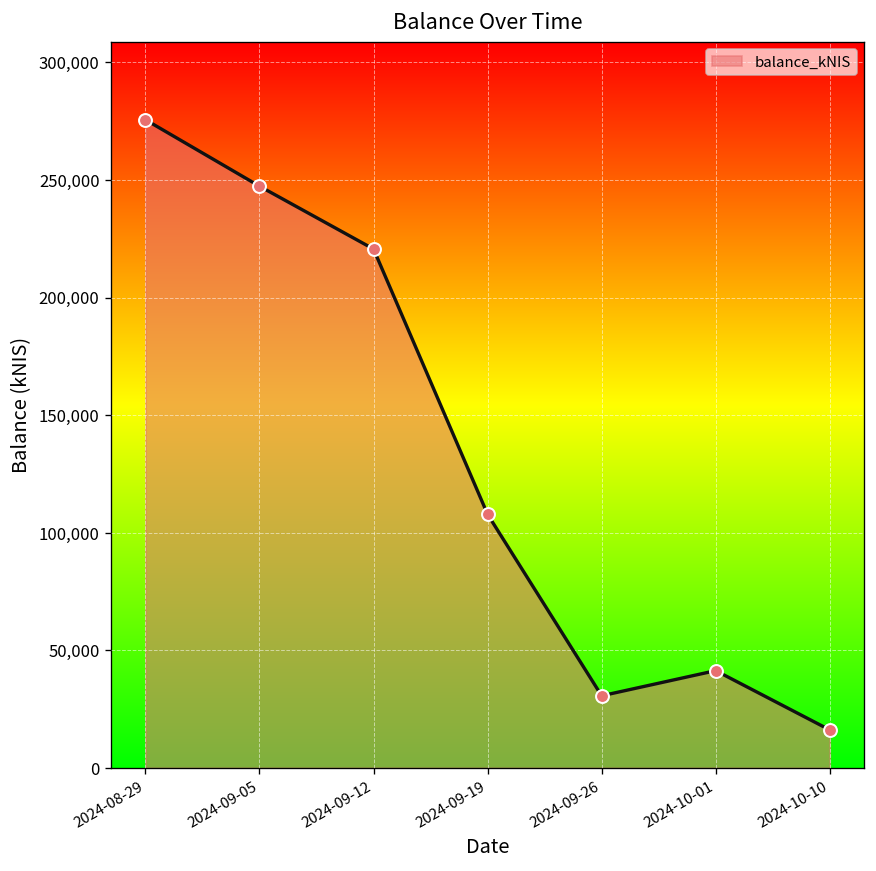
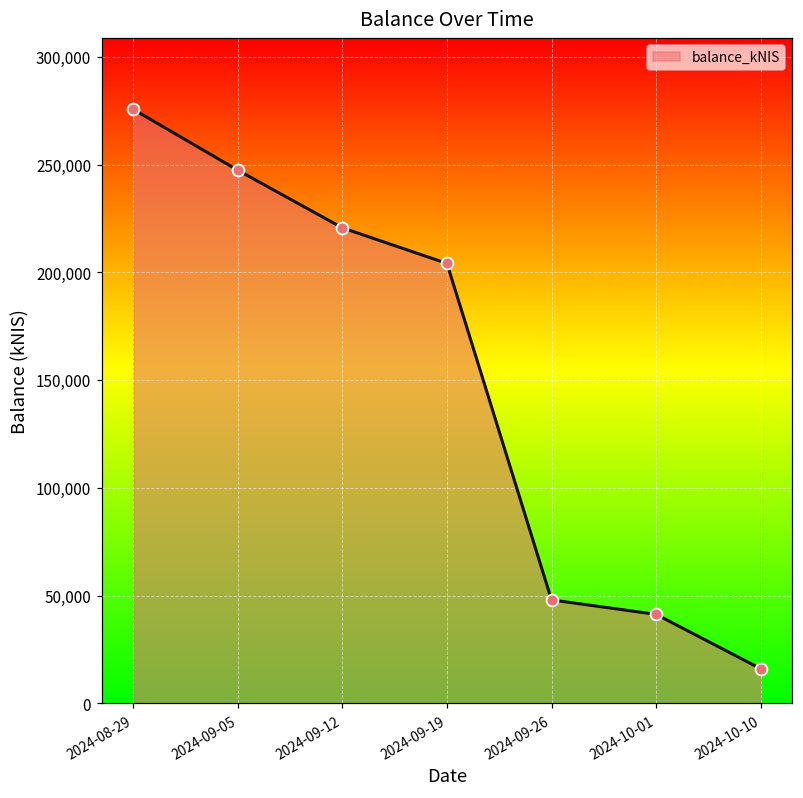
  {
    "2024-08-29": "276,000",
    "2024-09-05": "247,000",
    "2024-09-12": "221,000",
-   "2024-09-19": "108,000",
-   "2024-09-26": "31,000",
+   "2024-09-19": "204,000",
+   "2024-09-26": "48,000",
    "2024-10-01": "41,000",
    "2024-10-10": "16,000"
  }
